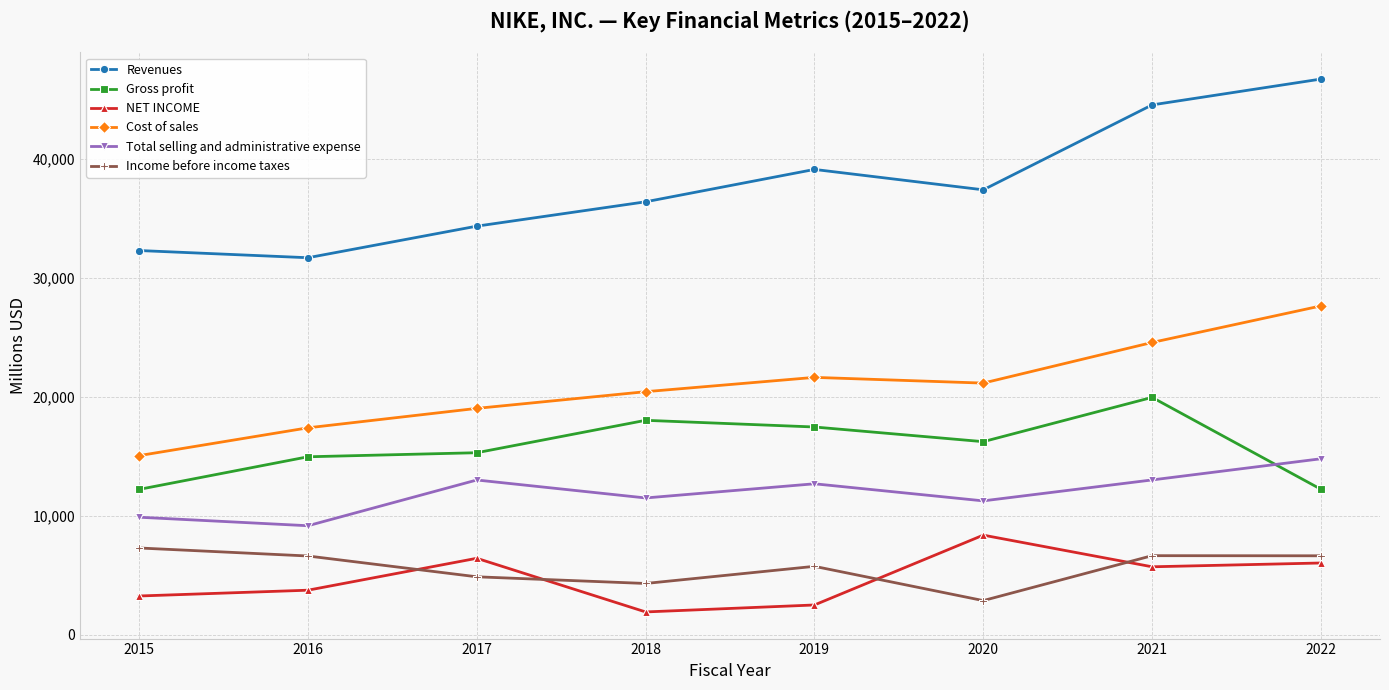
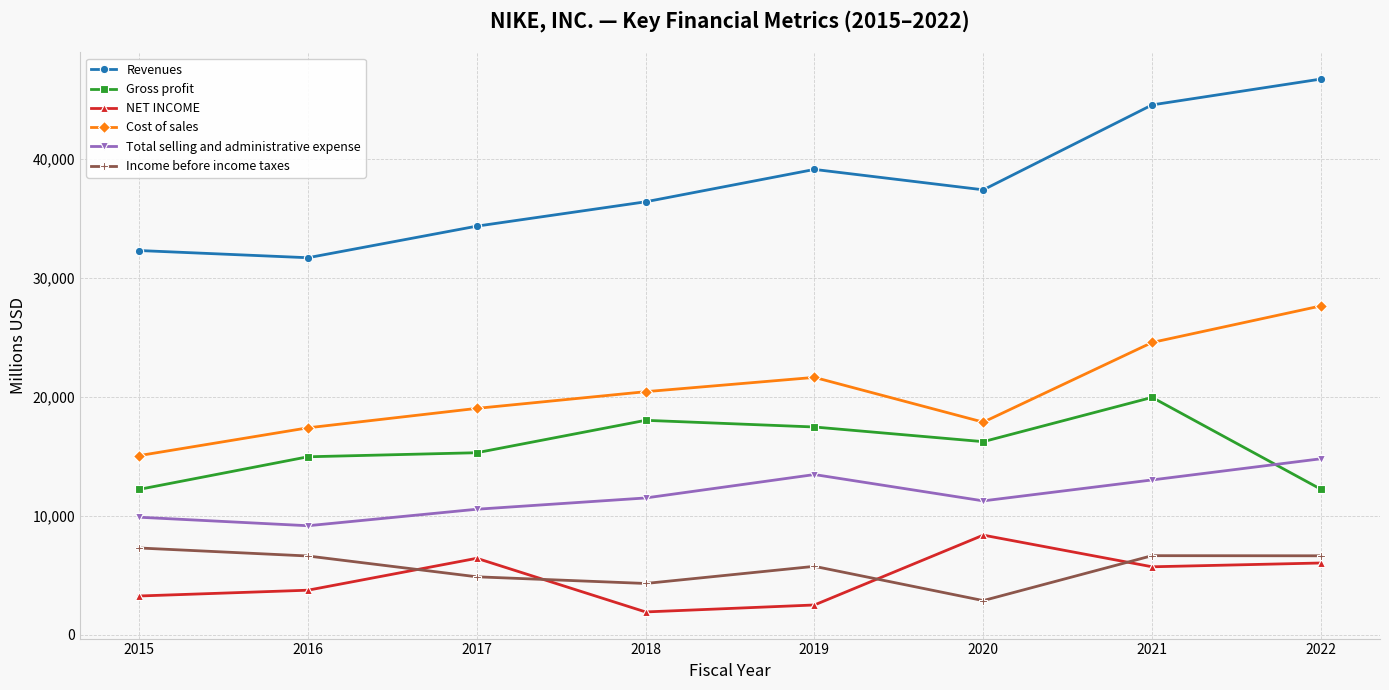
  {
    "Revenues": {
      "2015": "32,300",
      "2016": "31,700",
      "2017": "34,400",
      "2018": "36,400",
      "2019": "39,100",
      "2020": "37,400",
      "2021": "44,500",
      "2022": "46,700"
    },
    "Gross profit": {
      "2015": "12,200",
      "2016": "15,000",
      "2017": "15,300",
      "2018": "18,000",
      "2019": "17,500",
      "2020": "16,200",
      "2021": "20,000",
      "2022": "12,200"
    },
    "NET INCOME": {
      "2015": "3,300",
      "2016": "3,800",
      "2017": "6,400",
      "2018": "1,900",
      "2019": "2,500",
      "2020": "8,400",
      "2021": "5,700",
      "2022": "6,000"
    },
    "Cost of sales": {
      "2015": "15,100",
      "2016": "17,400",
      "2017": "19,000",
      "2018": "20,400",
      "2019": "21,600",
-     "2020": "21,200",
+     "2020": "17,900",
      "2021": "24,600",
      "2022": "27,600"
    },
    "Total selling and administrative expense": {
      "2015": "9,900",
      "2016": "9,200",
-     "2017": "13,000",
+     "2017": "10,600",
      "2018": "11,500",
-     "2019": "12,700",
+     "2019": "13,500",
      "2020": "11,300",
      "2021": "13,000",
      "2022": "14,800"
    },
    "Income before income taxes": {
      "2015": "7,300",
      "2016": "6,600",
      "2017": "4,900",
      "2018": "4,300",
      "2019": "5,800",
      "2020": "2,900",
      "2021": "6,700",
      "2022": "6,700"
    }
  }
